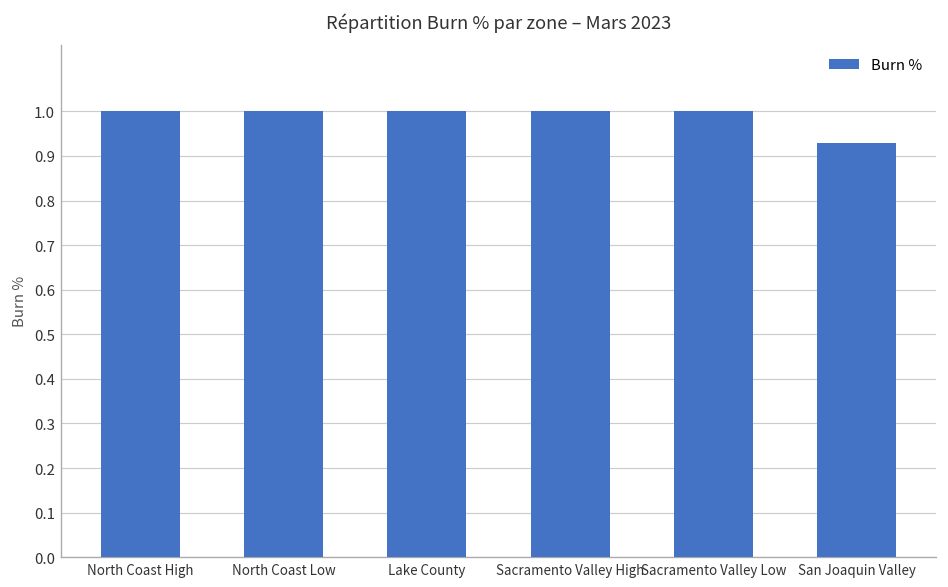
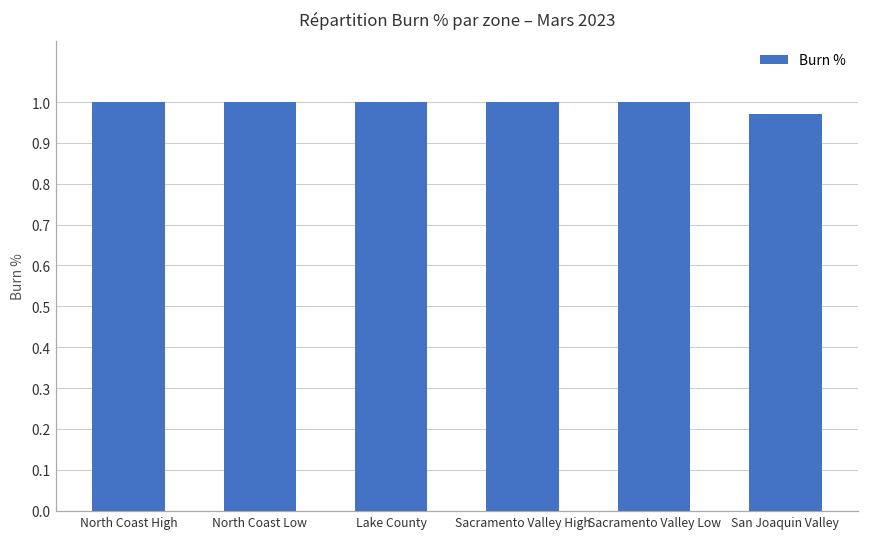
  {
    "North Coast High": 1.00,
    "North Coast Low": 1.00,
    "Lake County": 1.00,
    "Sacramento Valley High": 1.00,
    "Sacramento Valley Low": 1.00,
-   "San Joaquin Valley": 0.93
+   "San Joaquin Valley": 0.97
  }
